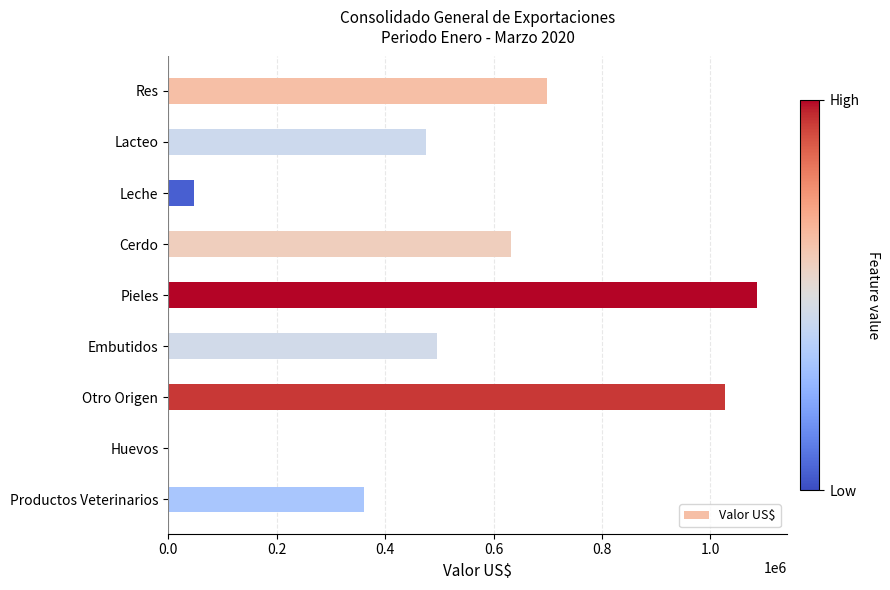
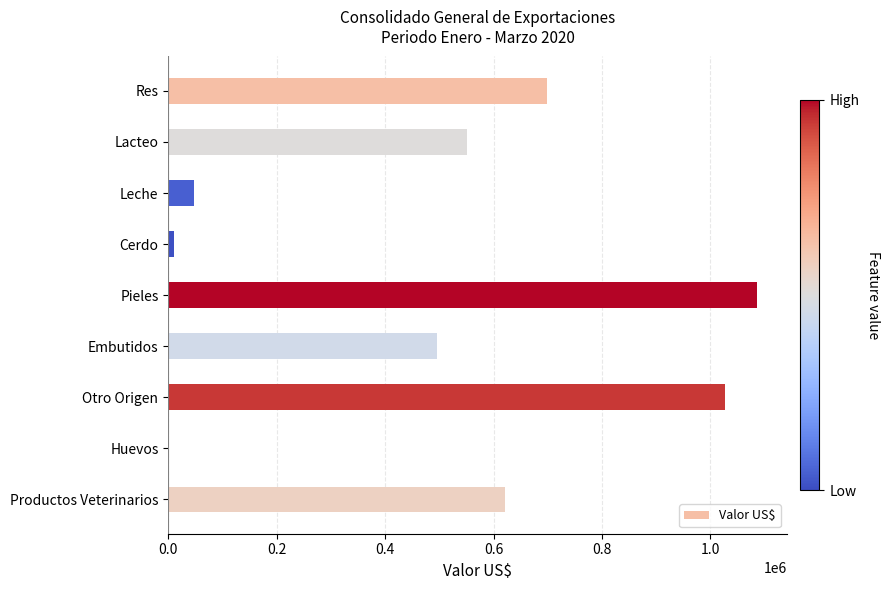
  {
    "Res": 700000,
-   "Lacteo": 480000,
+   "Lacteo": 550000,
    "Leche": 50000,
-   "Cerdo": 630000,
+   "Cerdo": 10000,
    "Pieles": 1090000,
    "Embutidos": 500000,
    "Otro Origen": 1030000,
    "Huevos": 0,
-   "Productos Veterinarios": 360000
+   "Productos Veterinarios": 620000
  }
